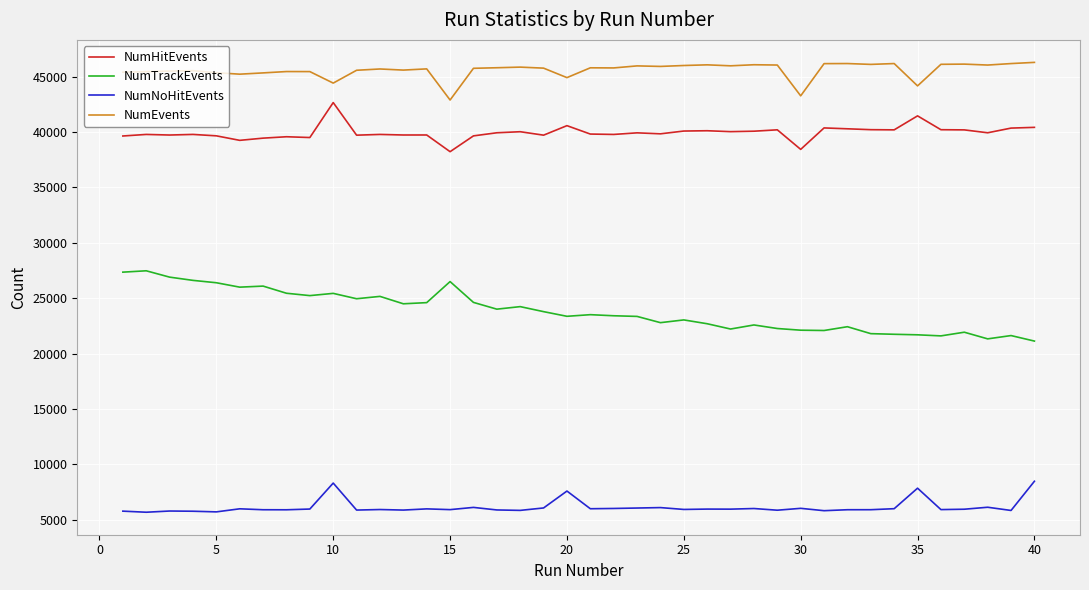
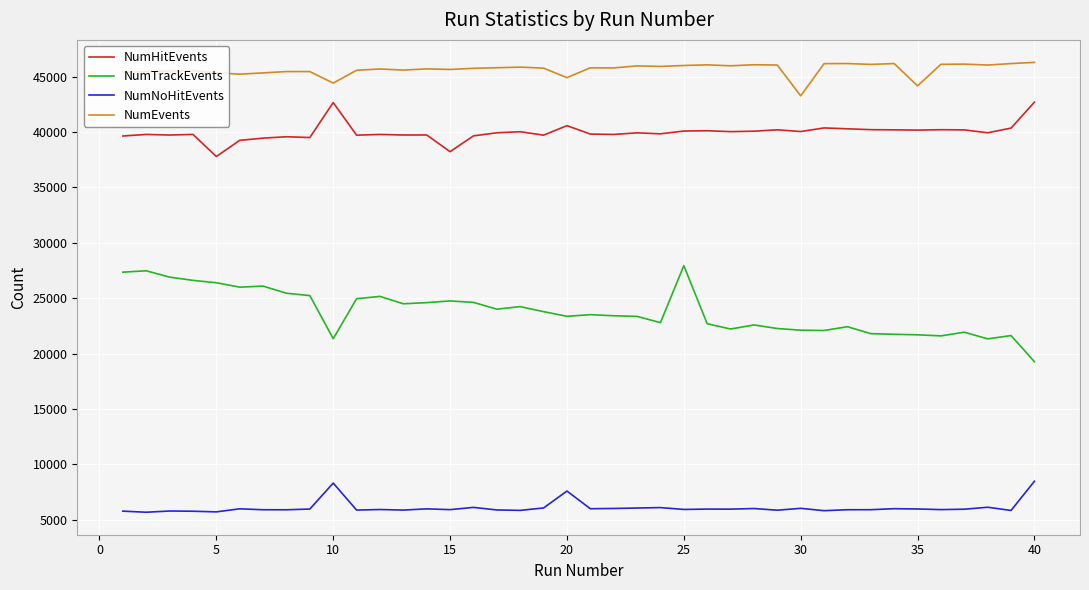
  {
    "NumHitEvents": {
-     "5": 39700,
+     "5": 37800,
      "10": 42700,
      "15": 38200,
      "20": 40600,
      "25": 40100,
-     "30": 38400,
-     "35": 41500,
-     "40": 40400
+     "30": 40100,
+     "35": 40200,
+     "40": 42700
    },
    "NumTrackEvents": {
      "5": 26400,
-     "10": 25400,
-     "15": 26500,
+     "10": 21300,
+     "15": 24800,
      "20": 23400,
-     "25": 23000,
+     "25": 27900,
      "30": 22100,
      "35": 21700,
-     "40": 21100
+     "40": 19300
    },
    "NumNoHitEvents": {
      "5": 5700,
      "10": 8300,
      "15": 5900,
      "20": 7600,
      "25": 5900,
      "30": 6000,
-     "35": 7800,
+     "35": 6000,
      "40": 8500
    },
    "NumEvents": {
      "10": 44400,
-     "15": 42900,
+     "15": 45700,
      "20": 44900,
      "25": 46000,
      "30": 43300,
      "35": 44200,
      "40": 46300
    }
  }
